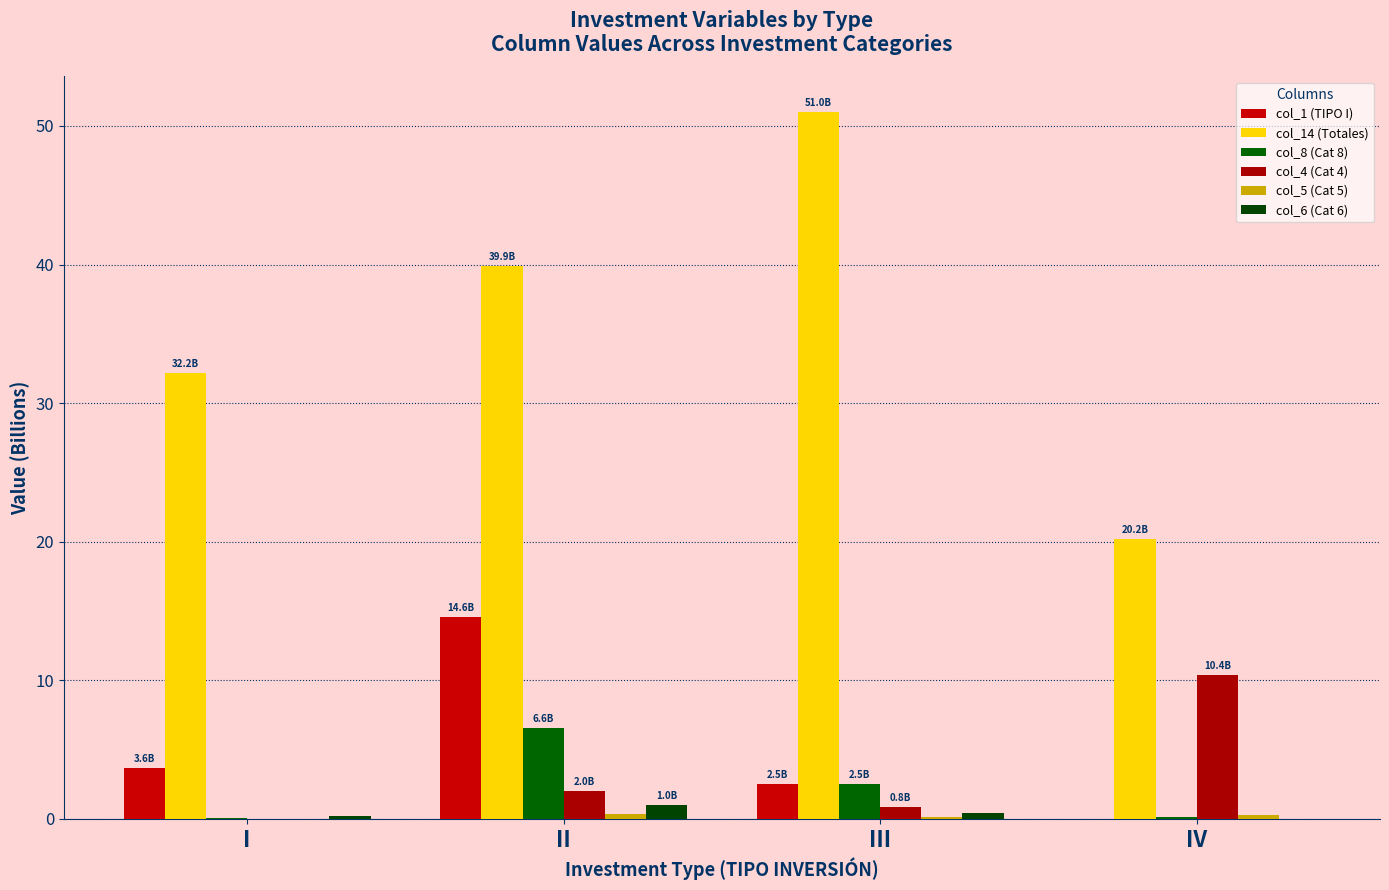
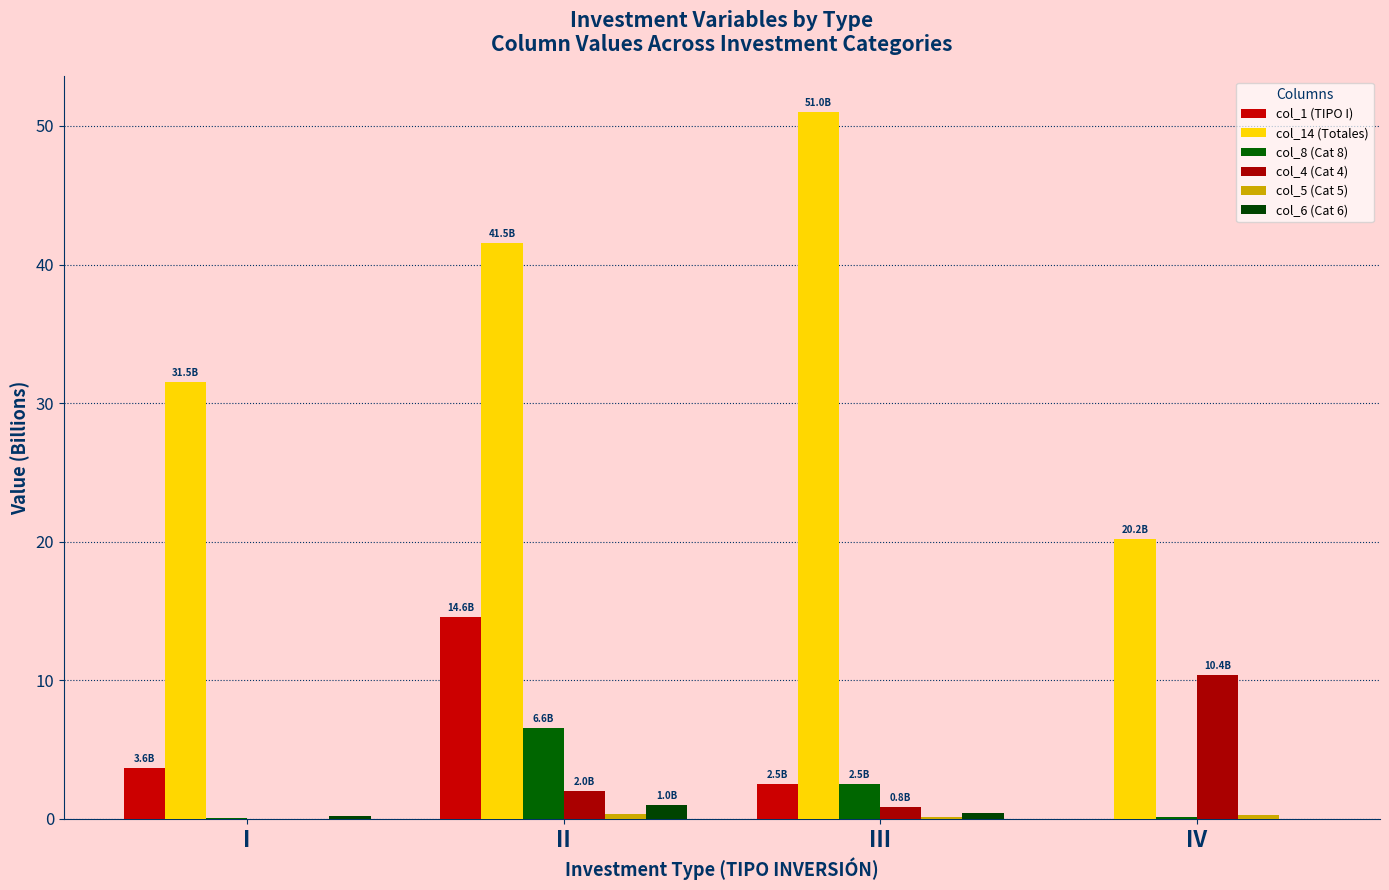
  {
    "col_14 (Totales)": {
-     "I": "32.2B",
-     "II": "39.9B",
+     "I": "31.5B",
+     "II": "41.5B",
      "III": "51.0B",
      "IV": "20.2B"
    },
    "col_5 (Cat 5)": {
      "I": "0.0",
      "II": "0.3",
      "IV": "0.3"
    }
  }
